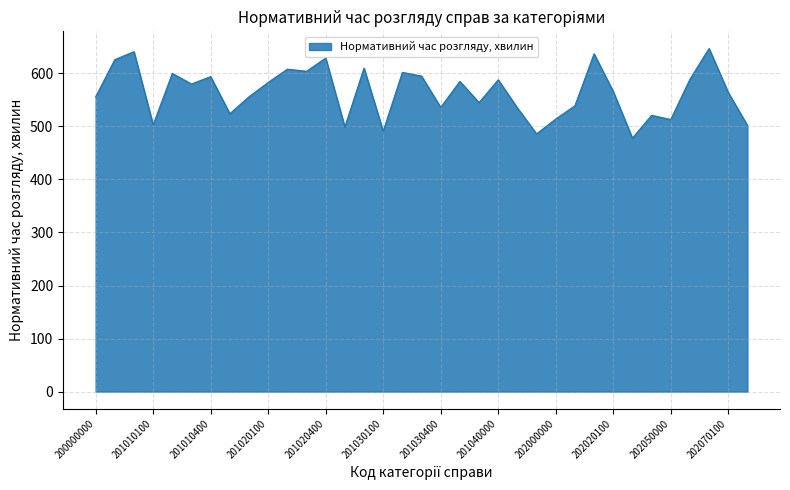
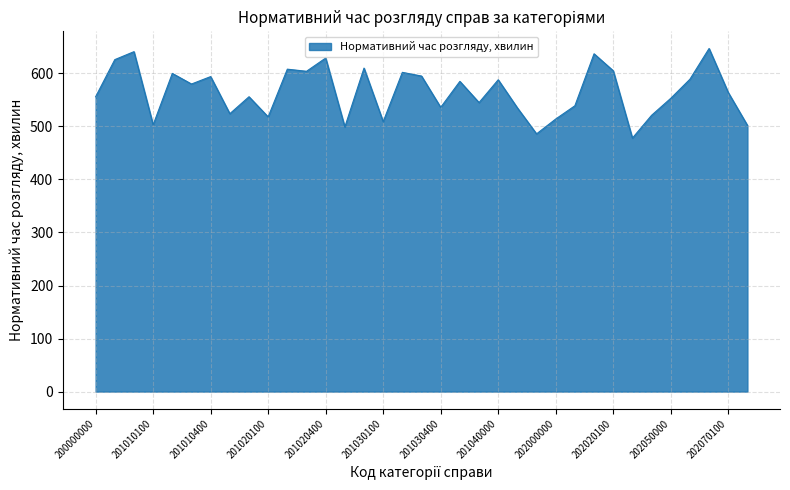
  {
    "200000000": 560,
    "201010100": 500,
    "201010400": 590,
-   "201020100": 580,
+   "201020100": 520,
    "201020400": 630,
-   "201030100": 490,
+   "201030100": 510,
    "201030400": 540,
    "201040000": 590,
    "202000000": 510,
-   "202020100": 570,
-   "202050000": 510,
+   "202020100": 610,
+   "202050000": 550,
    "202070100": 560
  }
